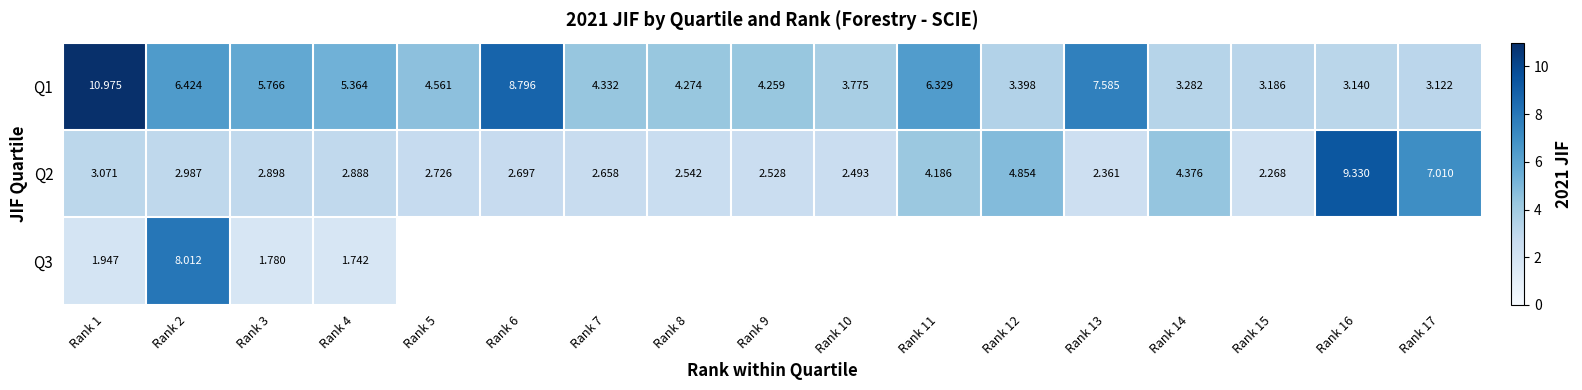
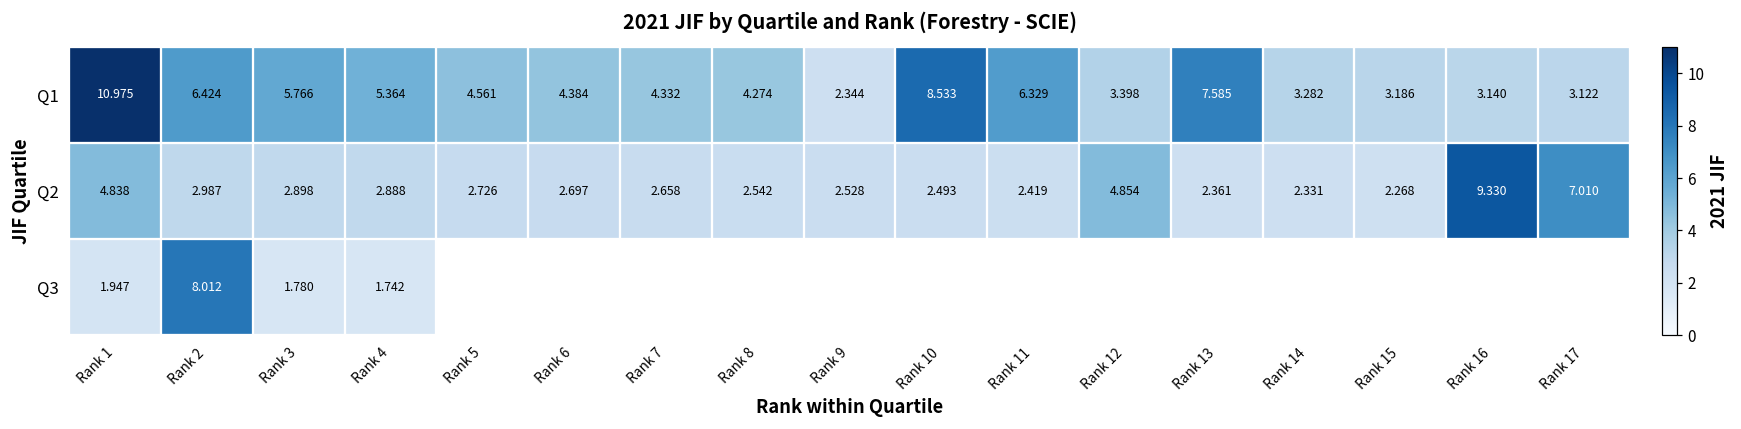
  {
    "Q1": {
      "Rank 1": 10.975,
      "Rank 2": 6.424,
      "Rank 3": 5.766,
      "Rank 4": 5.364,
      "Rank 5": 4.561,
-     "Rank 6": 8.796,
+     "Rank 6": 4.384,
      "Rank 7": 4.332,
      "Rank 8": 4.274,
-     "Rank 9": 4.259,
-     "Rank 10": 3.775,
+     "Rank 9": 2.344,
+     "Rank 10": 8.533,
      "Rank 11": 6.329,
      "Rank 12": 3.398,
      "Rank 13": 7.585,
      "Rank 14": 3.282,
      "Rank 15": 3.186,
      "Rank 16": 3.140,
      "Rank 17": 3.122
    },
    "Q2": {
-     "Rank 1": 3.071,
+     "Rank 1": 4.838,
      "Rank 2": 2.987,
      "Rank 3": 2.898,
      "Rank 4": 2.888,
      "Rank 5": 2.726,
      "Rank 6": 2.697,
      "Rank 7": 2.658,
      "Rank 8": 2.542,
      "Rank 9": 2.528,
      "Rank 10": 2.493,
-     "Rank 11": 4.186,
+     "Rank 11": 2.419,
      "Rank 12": 4.854,
      "Rank 13": 2.361,
-     "Rank 14": 4.376,
+     "Rank 14": 2.331,
      "Rank 15": 2.268,
      "Rank 16": 9.330,
      "Rank 17": 7.010
    },
    "Q3": {
      "Rank 1": 1.947,
      "Rank 2": 8.012,
      "Rank 3": 1.780,
      "Rank 4": 1.742
    }
  }
